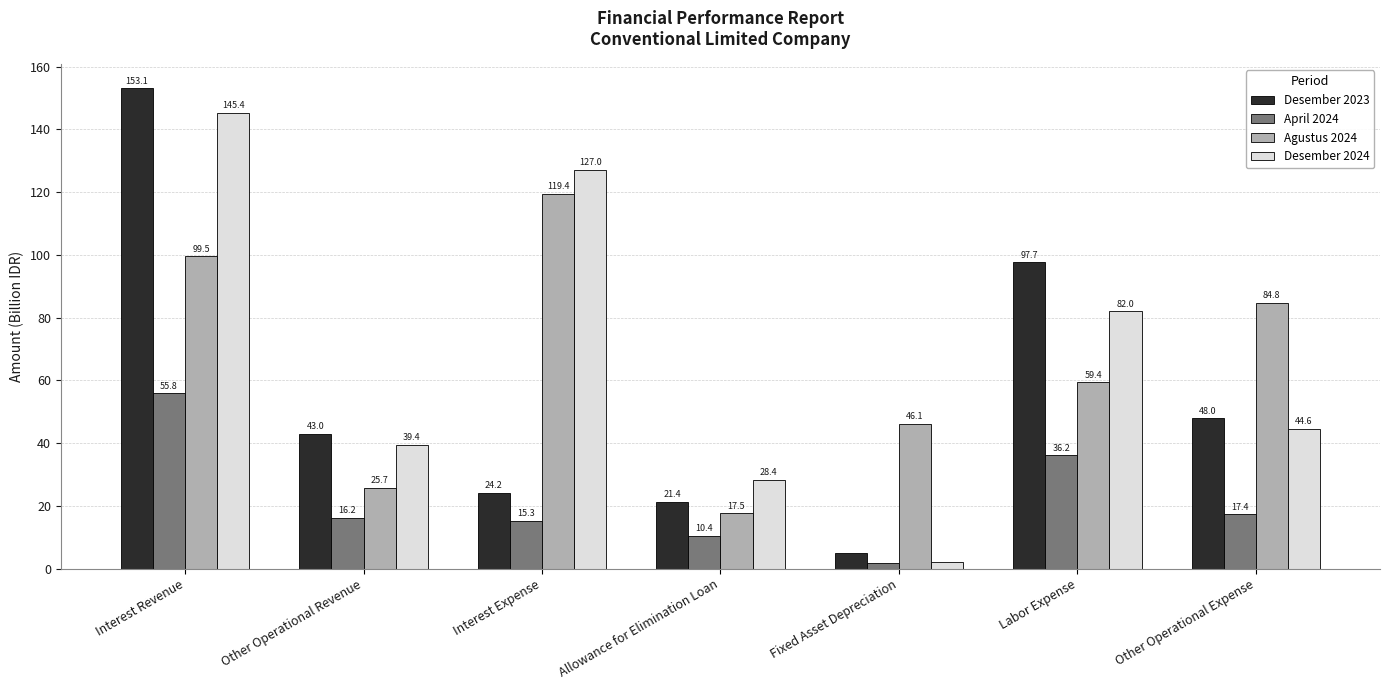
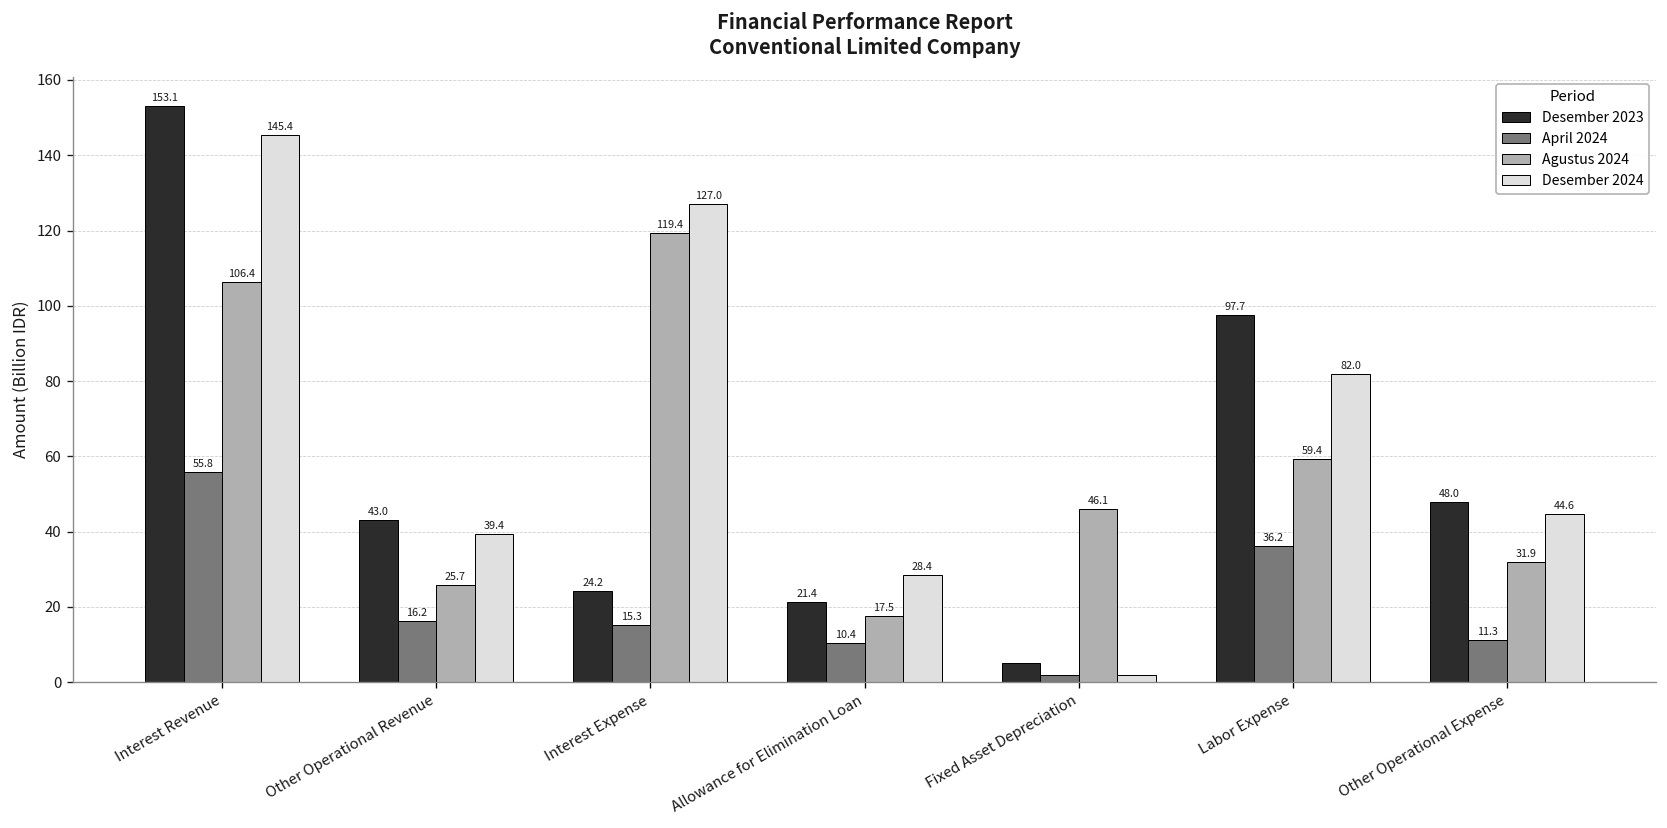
  {
    "Desember 2023": {
      "Interest Revenue": 153.1,
      "Other Operational Revenue": 43.0,
      "Interest Expense": 24.2,
      "Allowance for Elimination Loan": 21.4,
      "Labor Expense": 97.7,
      "Other Operational Expense": 48.0
    },
    "April 2024": {
      "Interest Revenue": 55.8,
      "Other Operational Revenue": 16.2,
      "Interest Expense": 15.3,
      "Allowance for Elimination Loan": 10.4,
      "Labor Expense": 36.2,
-     "Other Operational Expense": 17.4
+     "Other Operational Expense": 11.3
    },
    "Agustus 2024": {
-     "Interest Revenue": 99.5,
+     "Interest Revenue": 106.4,
      "Other Operational Revenue": 25.7,
      "Interest Expense": 119.4,
      "Allowance for Elimination Loan": 17.5,
      "Fixed Asset Depreciation": 46.1,
      "Labor Expense": 59.4,
-     "Other Operational Expense": 84.8
+     "Other Operational Expense": 31.9
    },
    "Desember 2024": {
      "Interest Revenue": 145.4,
      "Other Operational Revenue": 39.4,
      "Interest Expense": 127.0,
      "Allowance for Elimination Loan": 28.4,
      "Labor Expense": 82.0,
      "Other Operational Expense": 44.6
    }
  }
